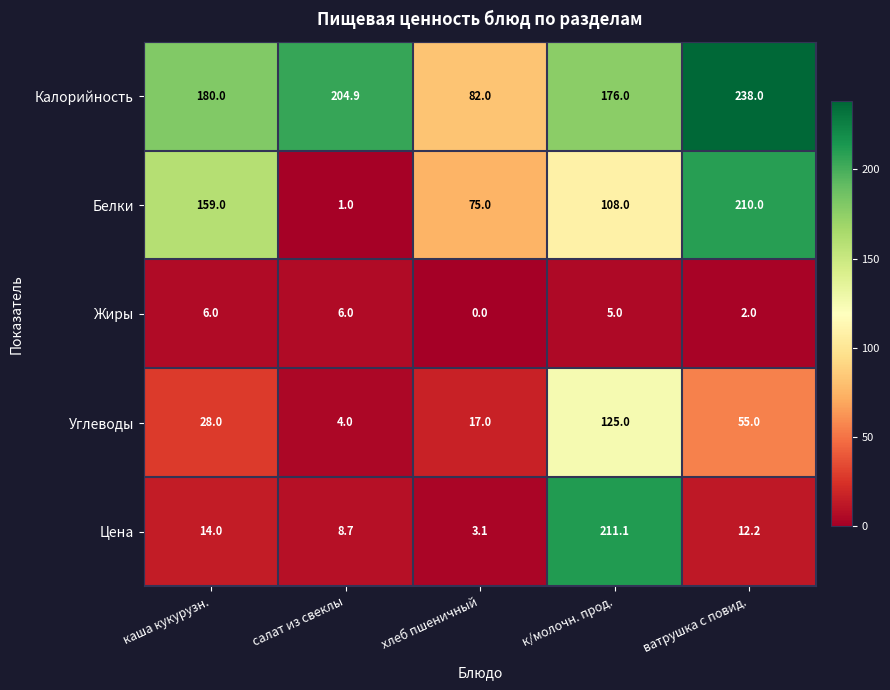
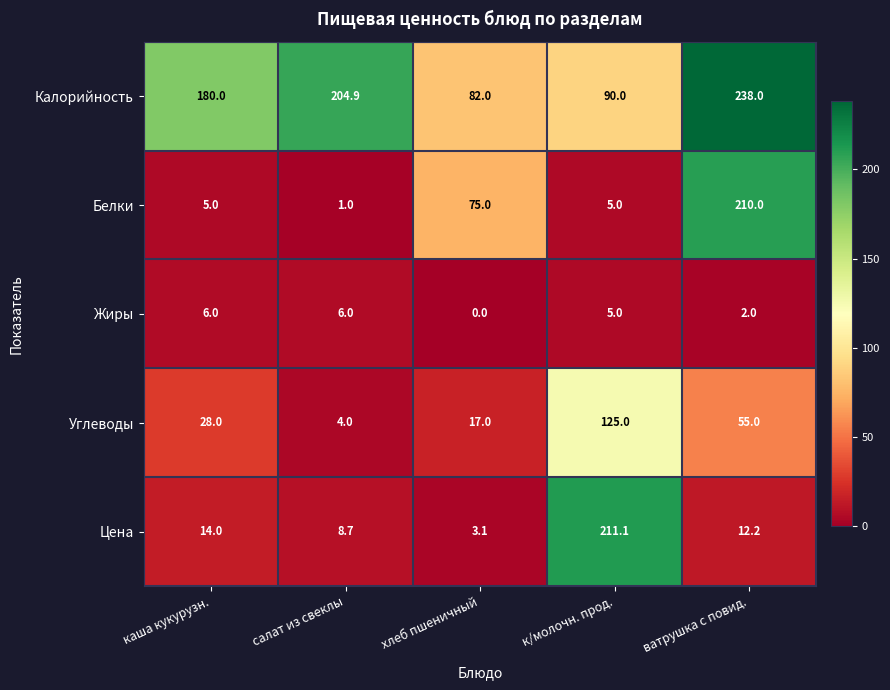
  {
    "Калорийность": {
      "каша кукурузн.": 180.0,
      "салат из свеклы": 204.9,
      "хлеб пшеничный": 82.0,
-     "к/молочн. прод.": 176.0,
+     "к/молочн. прод.": 90.0,
      "ватрушка с повид.": 238.0
    },
    "Белки": {
-     "каша кукурузн.": 159.0,
+     "каша кукурузн.": 5.0,
      "салат из свеклы": 1.0,
      "хлеб пшеничный": 75.0,
-     "к/молочн. прод.": 108.0,
+     "к/молочн. прод.": 5.0,
      "ватрушка с повид.": 210.0
    },
    "Жиры": {
      "каша кукурузн.": 6.0,
      "салат из свеклы": 6.0,
      "хлеб пшеничный": 0.0,
      "к/молочн. прод.": 5.0,
      "ватрушка с повид.": 2.0
    },
    "Углеводы": {
      "каша кукурузн.": 28.0,
      "салат из свеклы": 4.0,
      "хлеб пшеничный": 17.0,
      "к/молочн. прод.": 125.0,
      "ватрушка с повид.": 55.0
    },
    "Цена": {
      "каша кукурузн.": 14.0,
      "салат из свеклы": 8.7,
      "хлеб пшеничный": 3.1,
      "к/молочн. прод.": 211.1,
      "ватрушка с повид.": 12.2
    }
  }
